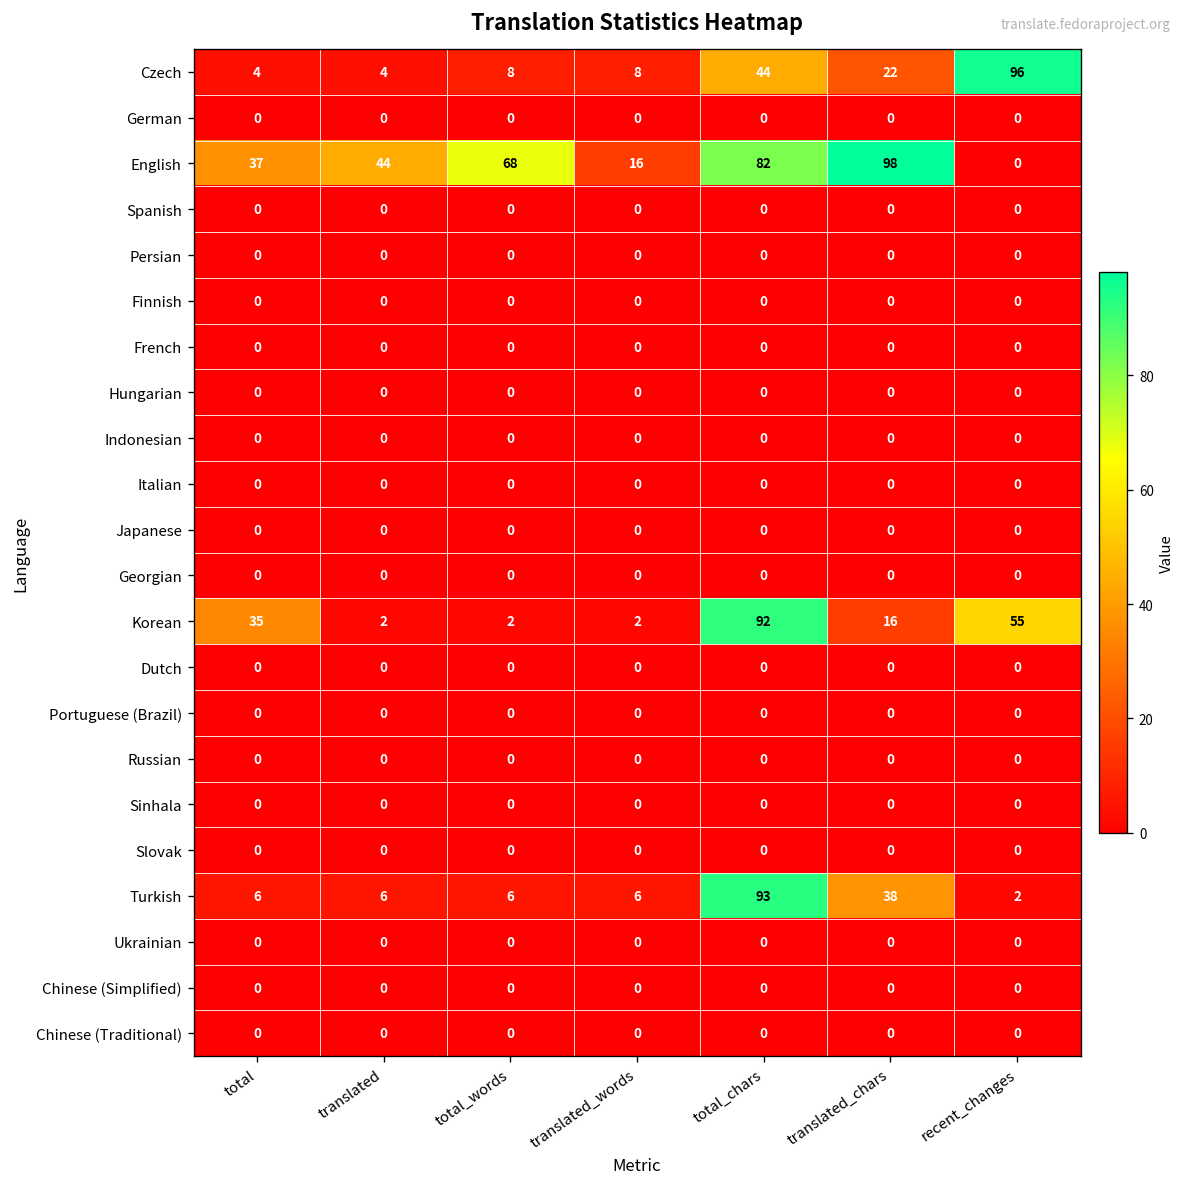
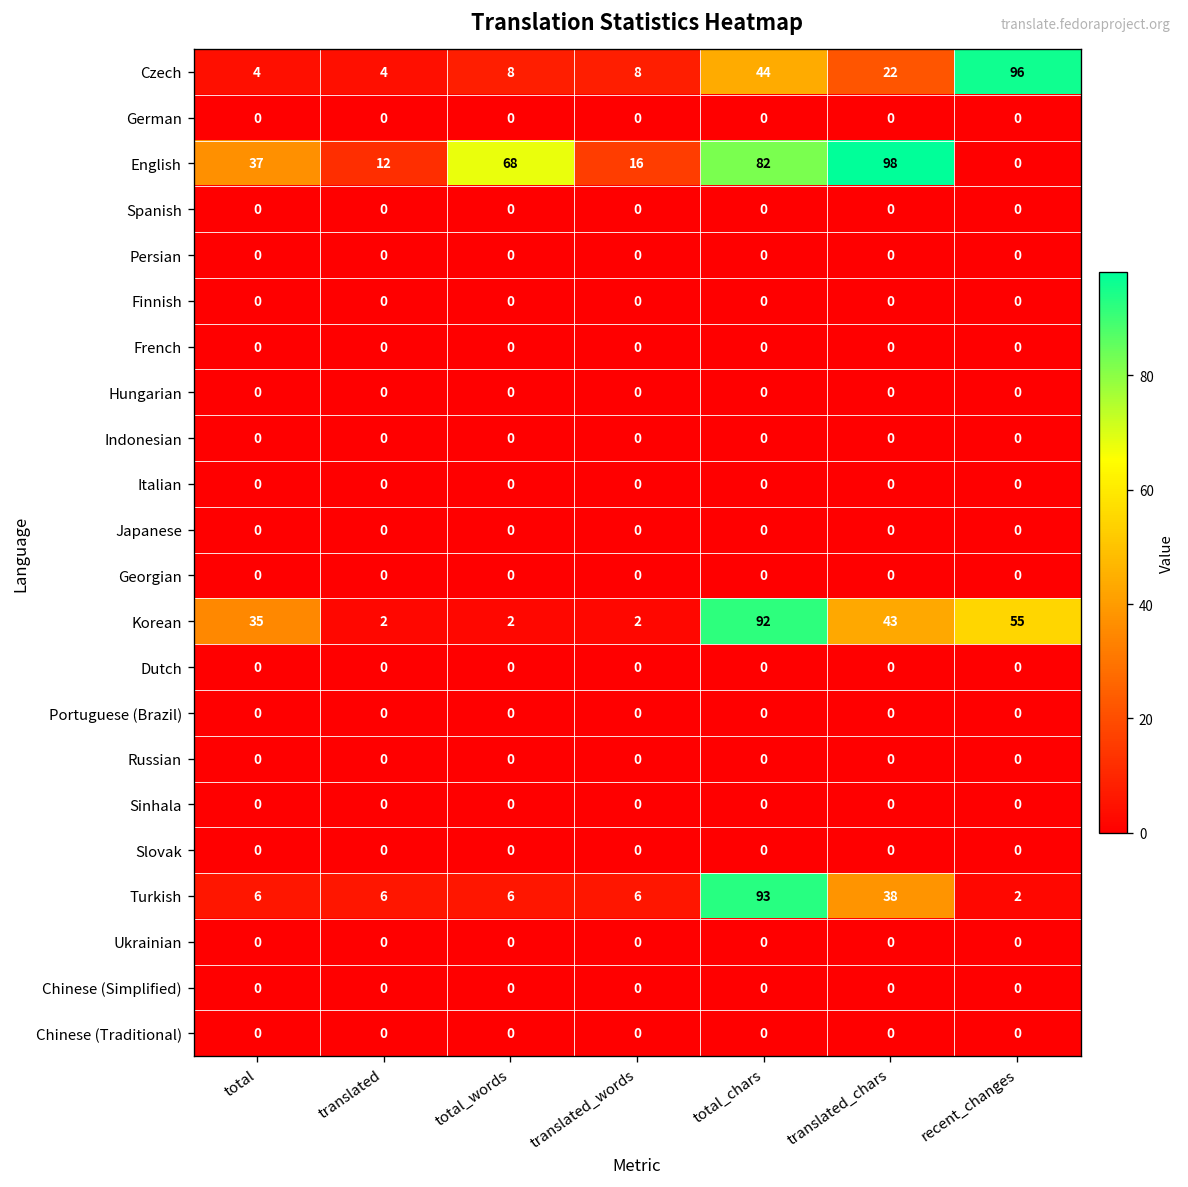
  {
    "Czech": {
      "total": 4,
      "translated": 4,
      "total_words": 8,
      "translated_words": 8,
      "total_chars": 44,
      "translated_chars": 22,
      "recent_changes": 96
    },
    "German": {
      "total": 0,
      "translated": 0,
      "total_words": 0,
      "translated_words": 0,
      "total_chars": 0,
      "translated_chars": 0,
      "recent_changes": 0
    },
    "English": {
      "total": 37,
-     "translated": 44,
+     "translated": 12,
      "total_words": 68,
      "translated_words": 16,
      "total_chars": 82,
      "translated_chars": 98,
      "recent_changes": 0
    },
    "Spanish": {
      "total": 0,
      "translated": 0,
      "total_words": 0,
      "translated_words": 0,
      "total_chars": 0,
      "translated_chars": 0,
      "recent_changes": 0
    },
    "Persian": {
      "total": 0,
      "translated": 0,
      "total_words": 0,
      "translated_words": 0,
      "total_chars": 0,
      "translated_chars": 0,
      "recent_changes": 0
    },
    "Finnish": {
      "total": 0,
      "translated": 0,
      "total_words": 0,
      "translated_words": 0,
      "total_chars": 0,
      "translated_chars": 0,
      "recent_changes": 0
    },
    "French": {
      "total": 0,
      "translated": 0,
      "total_words": 0,
      "translated_words": 0,
      "total_chars": 0,
      "translated_chars": 0,
      "recent_changes": 0
    },
    "Hungarian": {
      "total": 0,
      "translated": 0,
      "total_words": 0,
      "translated_words": 0,
      "total_chars": 0,
      "translated_chars": 0,
      "recent_changes": 0
    },
    "Indonesian": {
      "total": 0,
      "translated": 0,
      "total_words": 0,
      "translated_words": 0,
      "total_chars": 0,
      "translated_chars": 0,
      "recent_changes": 0
    },
    "Italian": {
      "total": 0,
      "translated": 0,
      "total_words": 0,
      "translated_words": 0,
      "total_chars": 0,
      "translated_chars": 0,
      "recent_changes": 0
    },
    "Japanese": {
      "total": 0,
      "translated": 0,
      "total_words": 0,
      "translated_words": 0,
      "total_chars": 0,
      "translated_chars": 0,
      "recent_changes": 0
    },
    "Georgian": {
      "total": 0,
      "translated": 0,
      "total_words": 0,
      "translated_words": 0,
      "total_chars": 0,
      "translated_chars": 0,
      "recent_changes": 0
    },
    "Korean": {
      "total": 35,
      "translated": 2,
      "total_words": 2,
      "translated_words": 2,
      "total_chars": 92,
-     "translated_chars": 16,
+     "translated_chars": 43,
      "recent_changes": 55
    },
    "Dutch": {
      "total": 0,
      "translated": 0,
      "total_words": 0,
      "translated_words": 0,
      "total_chars": 0,
      "translated_chars": 0,
      "recent_changes": 0
    },
    "Portuguese (Brazil)": {
      "total": 0,
      "translated": 0,
      "total_words": 0,
      "translated_words": 0,
      "total_chars": 0,
      "translated_chars": 0,
      "recent_changes": 0
    },
    "Russian": {
      "total": 0,
      "translated": 0,
      "total_words": 0,
      "translated_words": 0,
      "total_chars": 0,
      "translated_chars": 0,
      "recent_changes": 0
    },
    "Sinhala": {
      "total": 0,
      "translated": 0,
      "total_words": 0,
      "translated_words": 0,
      "total_chars": 0,
      "translated_chars": 0,
      "recent_changes": 0
    },
    "Slovak": {
      "total": 0,
      "translated": 0,
      "total_words": 0,
      "translated_words": 0,
      "total_chars": 0,
      "translated_chars": 0,
      "recent_changes": 0
    },
    "Turkish": {
      "total": 6,
      "translated": 6,
      "total_words": 6,
      "translated_words": 6,
      "total_chars": 93,
      "translated_chars": 38,
      "recent_changes": 2
    },
    "Ukrainian": {
      "total": 0,
      "translated": 0,
      "total_words": 0,
      "translated_words": 0,
      "total_chars": 0,
      "translated_chars": 0,
      "recent_changes": 0
    },
    "Chinese (Simplified)": {
      "total": 0,
      "translated": 0,
      "total_words": 0,
      "translated_words": 0,
      "total_chars": 0,
      "translated_chars": 0,
      "recent_changes": 0
    },
    "Chinese (Traditional)": {
      "total": 0,
      "translated": 0,
      "total_words": 0,
      "translated_words": 0,
      "total_chars": 0,
      "translated_chars": 0,
      "recent_changes": 0
    }
  }
